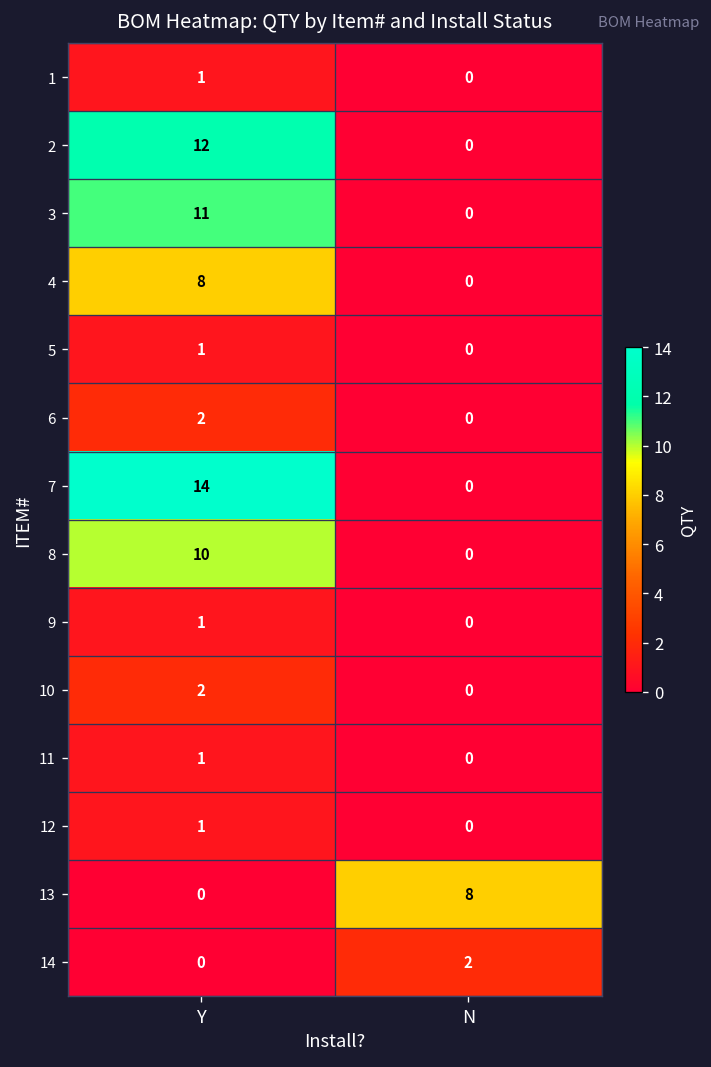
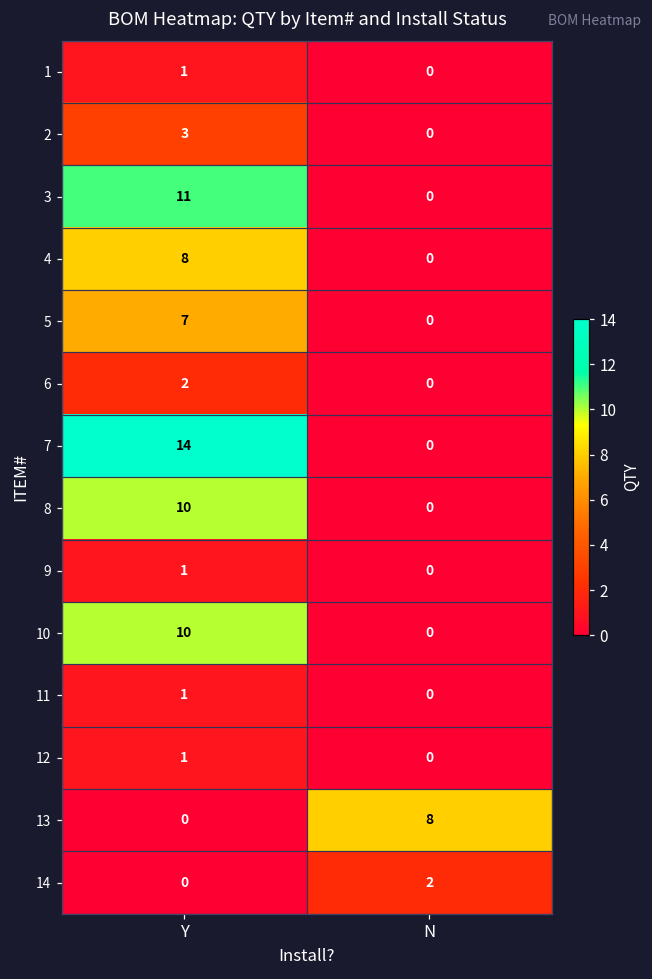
  {
    "1": {
      "Y": 1,
      "N": 0
    },
    "2": {
-     "Y": 12,
+     "Y": 3,
      "N": 0
    },
    "3": {
      "Y": 11,
      "N": 0
    },
    "4": {
      "Y": 8,
      "N": 0
    },
    "5": {
-     "Y": 1,
+     "Y": 7,
      "N": 0
    },
    "6": {
      "Y": 2,
      "N": 0
    },
    "7": {
      "Y": 14,
      "N": 0
    },
    "8": {
      "Y": 10,
      "N": 0
    },
    "9": {
      "Y": 1,
      "N": 0
    },
    "10": {
-     "Y": 2,
+     "Y": 10,
      "N": 0
    },
    "11": {
      "Y": 1,
      "N": 0
    },
    "12": {
      "Y": 1,
      "N": 0
    },
    "13": {
      "Y": 0,
      "N": 8
    },
    "14": {
      "Y": 0,
      "N": 2
    }
  }
